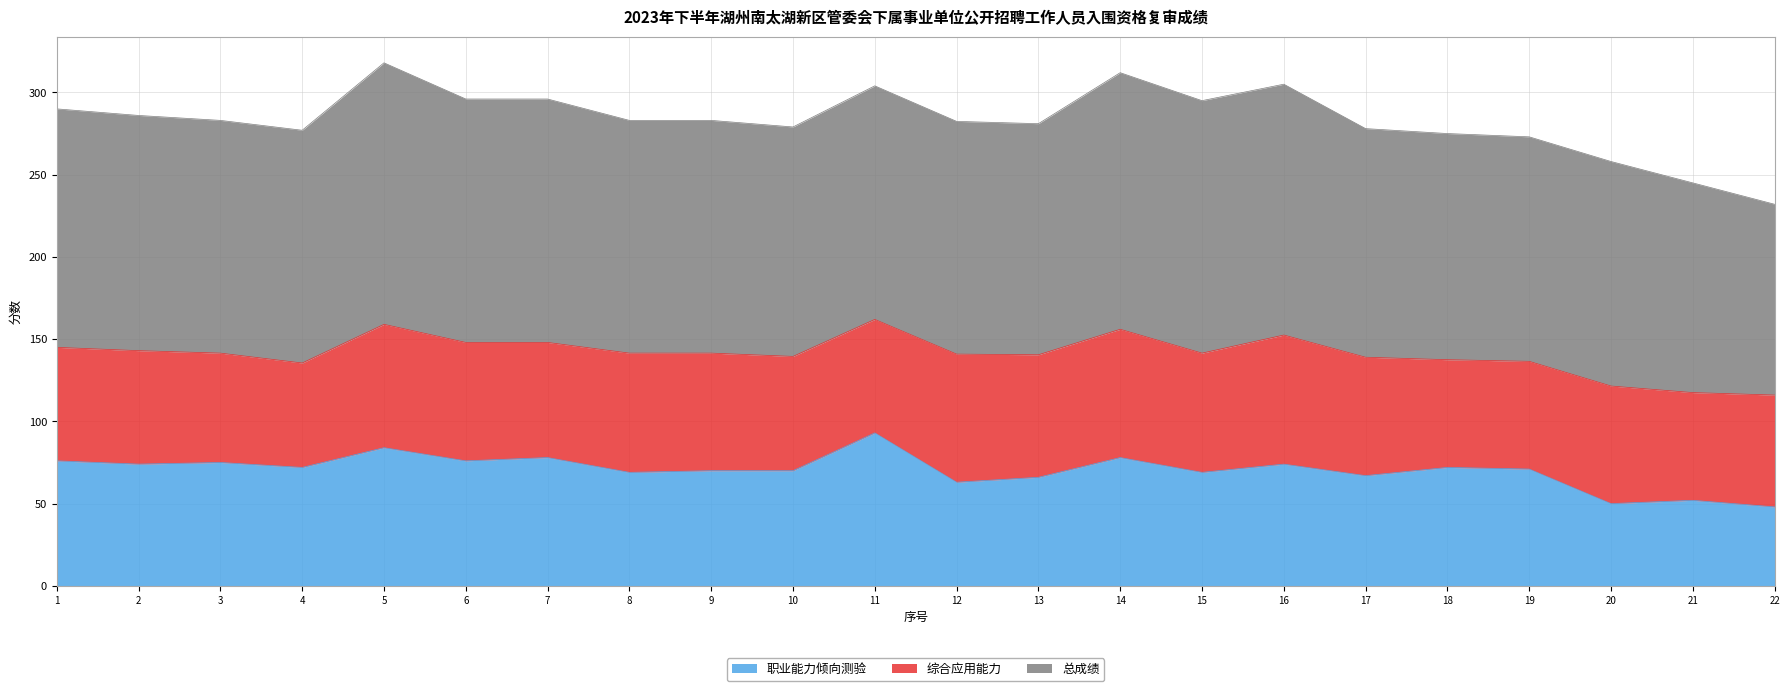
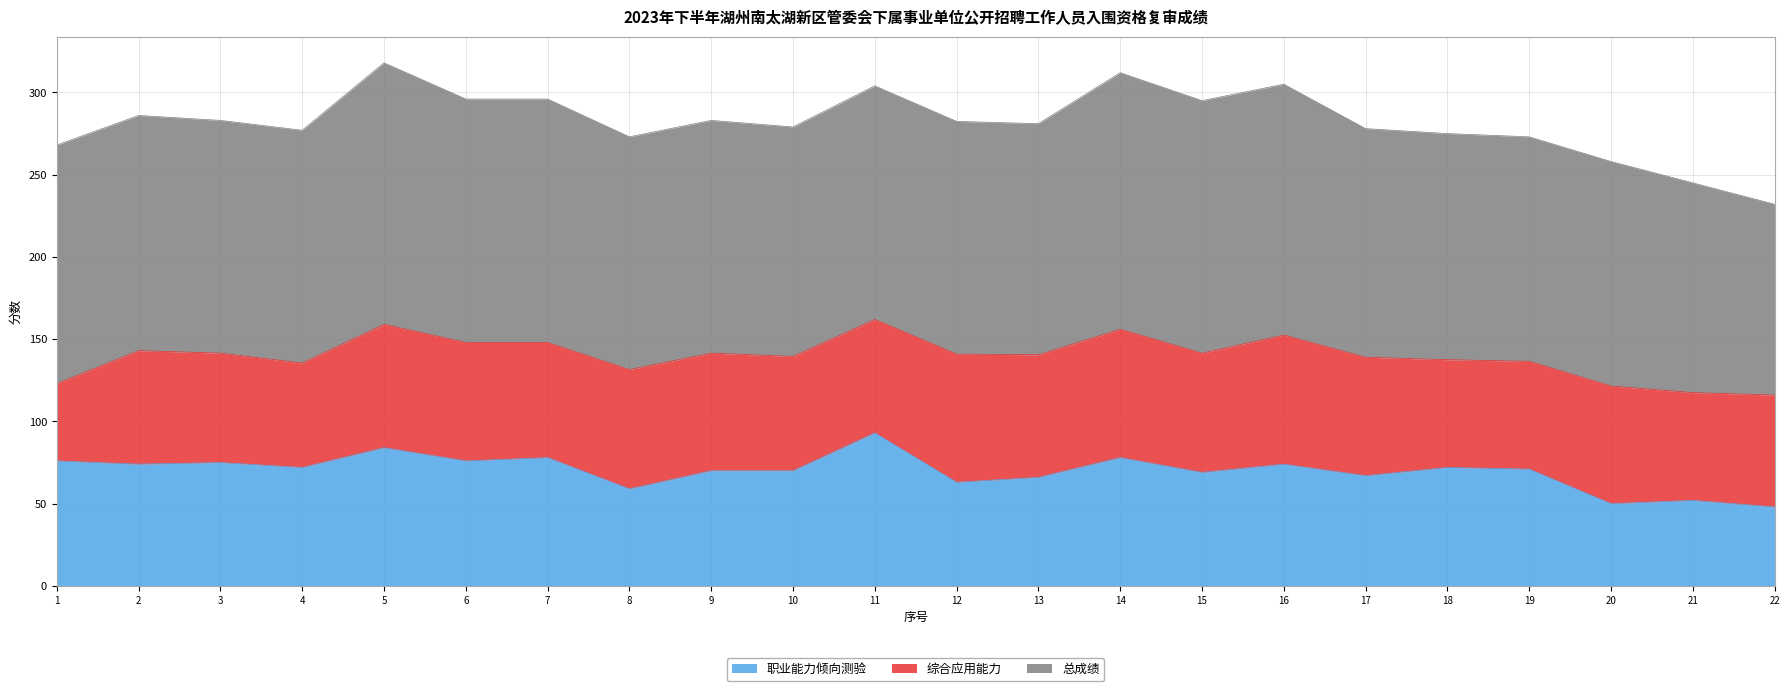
  {
    "职业能力倾向测验": {
      "1": 76,
      "2": 74,
      "3": 75,
      "4": 72,
      "5": 84,
      "6": 76,
      "7": 78,
-     "8": 69,
+     "8": 59,
      "9": 70,
      "10": 70,
      "11": 93,
      "12": 63,
      "13": 66,
      "14": 78,
      "15": 69,
      "16": 74,
      "17": 67,
      "18": 72,
      "19": 71,
      "20": 50,
      "21": 52,
      "22": 48
    },
    "综合应用能力": {
-     "1": 69,
+     "1": 47,
      "2": 69,
      "3": 67,
      "4": 64,
      "5": 75,
      "6": 72,
      "7": 70,
      "8": 73,
      "9": 72,
      "10": 70,
      "11": 69,
      "12": 78,
      "13": 75,
      "14": 78,
      "15": 73,
      "16": 79,
      "17": 72,
      "18": 66,
      "19": 66,
      "20": 72,
      "21": 66,
      "22": 68
    },
    "总成绩": {
      "1": 145,
      "2": 143,
      "3": 142,
      "4": 142,
      "5": 159,
      "6": 148,
      "7": 148,
      "8": 142,
      "9": 142,
      "10": 140,
      "11": 142,
      "12": 141,
      "13": 141,
      "14": 156,
      "15": 154,
      "16": 153,
      "17": 139,
      "18": 138,
      "19": 137,
      "20": 137,
      "21": 128,
      "22": 116
    }
  }
